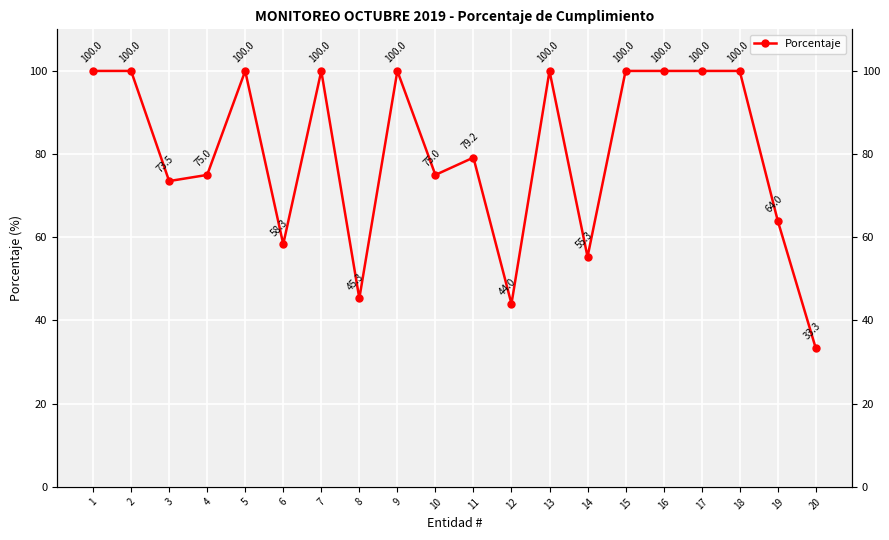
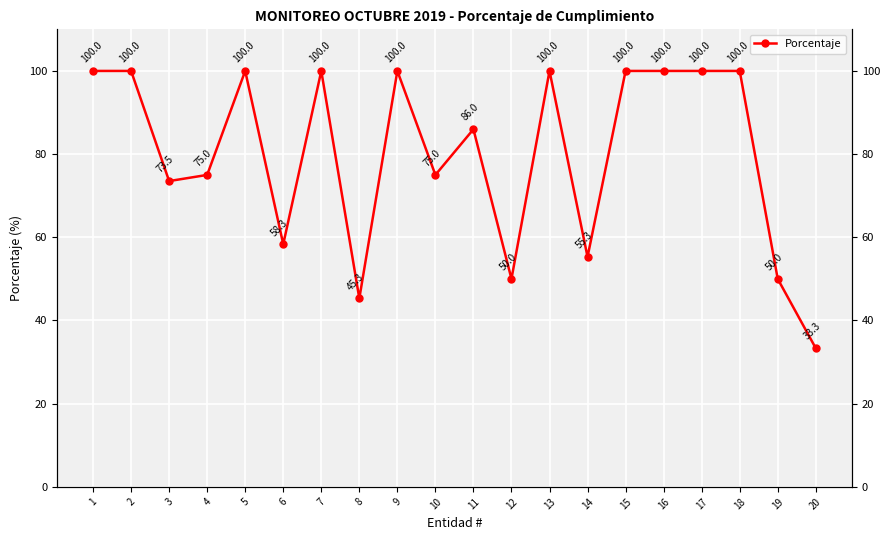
  {
    "1": 100.0,
    "2": 100.0,
    "3": 73.5,
    "4": 75.0,
    "5": 100.0,
    "6": 58.3,
    "7": 100.0,
    "8": 45.3,
    "9": 100.0,
    "10": 75.0,
-   "11": 79.2,
-   "12": 44.0,
+   "11": 86.0,
+   "12": 50.0,
    "13": 100.0,
    "14": 55.3,
    "15": 100.0,
    "16": 100.0,
    "17": 100.0,
-   "19": 64.0,
+   "19": 50.0,
    "20": 33.3
  }
